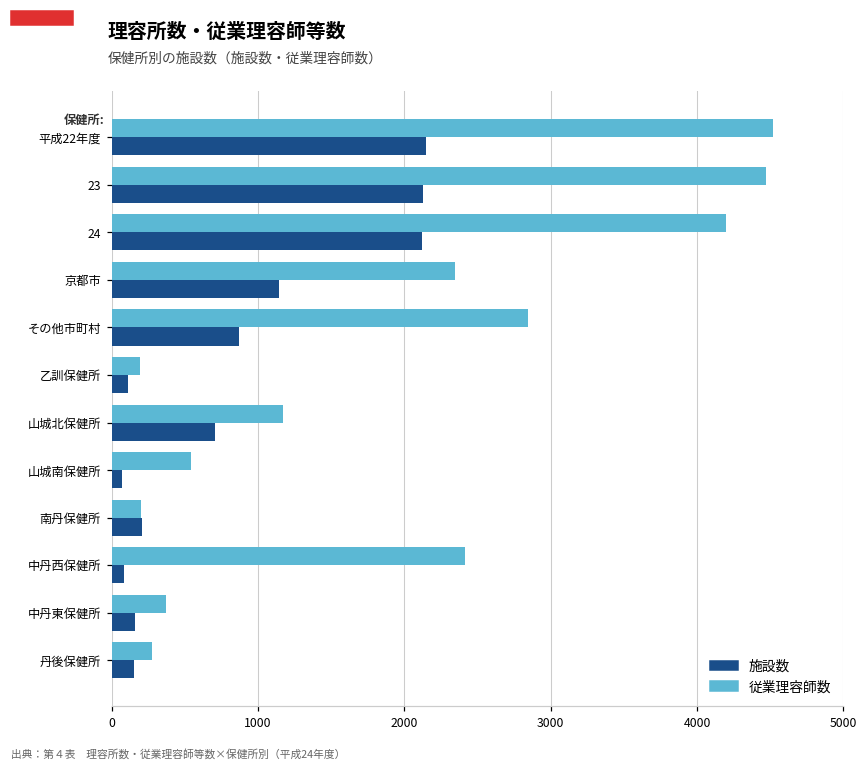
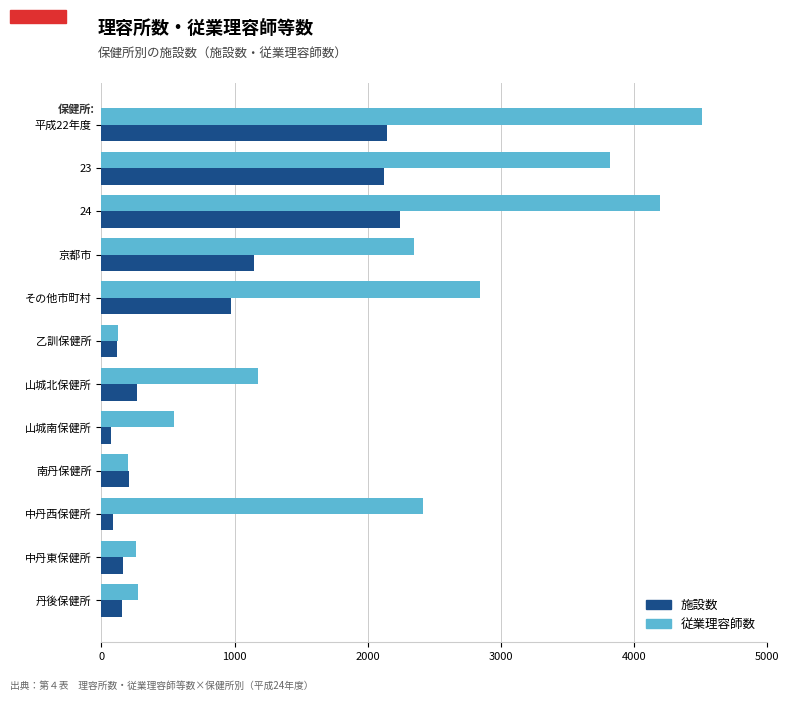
  {
    "施設数": {
      "平成22年度": 2150,
      "23": 2130,
-     "24": 2120,
+     "24": 2240,
      "京都市": 1140,
-     "その他市町村": 870,
+     "その他市町村": 980,
      "乙訓保健所": 110,
-     "山城北保健所": 710,
+     "山城北保健所": 270,
      "山城南保健所": 70,
      "南丹保健所": 210,
      "中丹西保健所": 90,
      "中丹東保健所": 160,
      "丹後保健所": 150
    },
    "従業理容師数": {
      "平成22年度": 4520,
-     "23": 4470,
+     "23": 3820,
      "24": 4200,
      "京都市": 2350,
      "その他市町村": 2840,
-     "乙訓保健所": 200,
+     "乙訓保健所": 120,
      "山城北保健所": 1170,
      "山城南保健所": 550,
      "南丹保健所": 200,
      "中丹西保健所": 2420,
-     "中丹東保健所": 370,
+     "中丹東保健所": 260,
      "丹後保健所": 280
    }
  }
